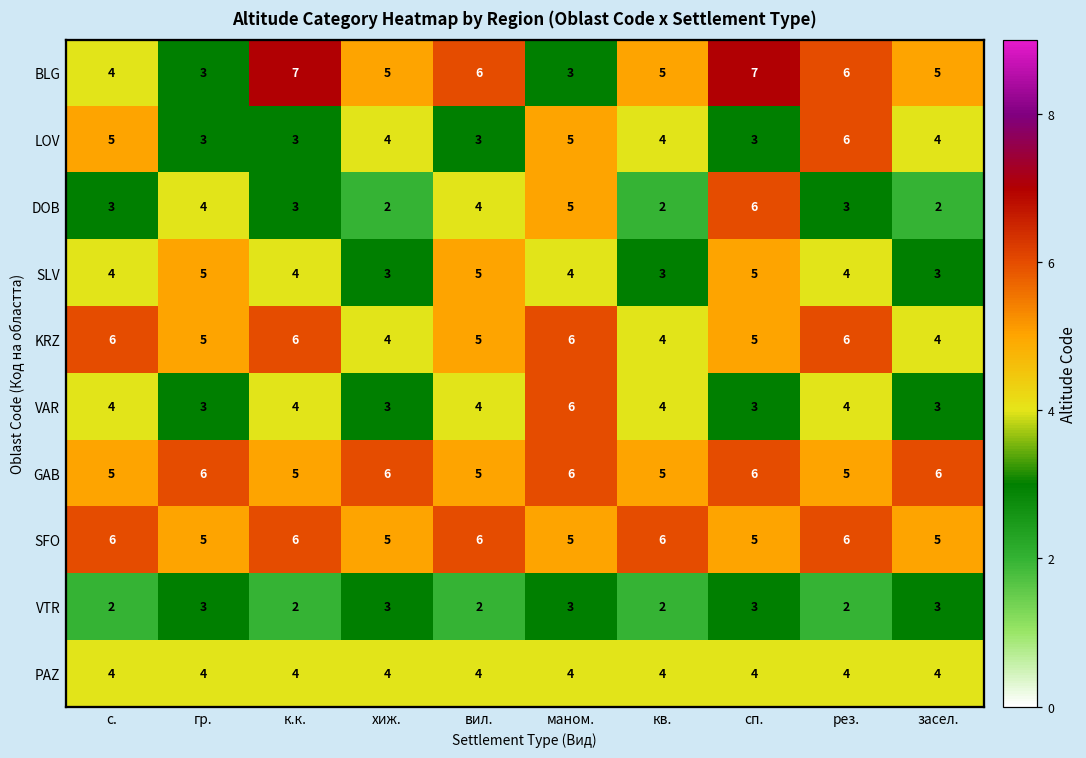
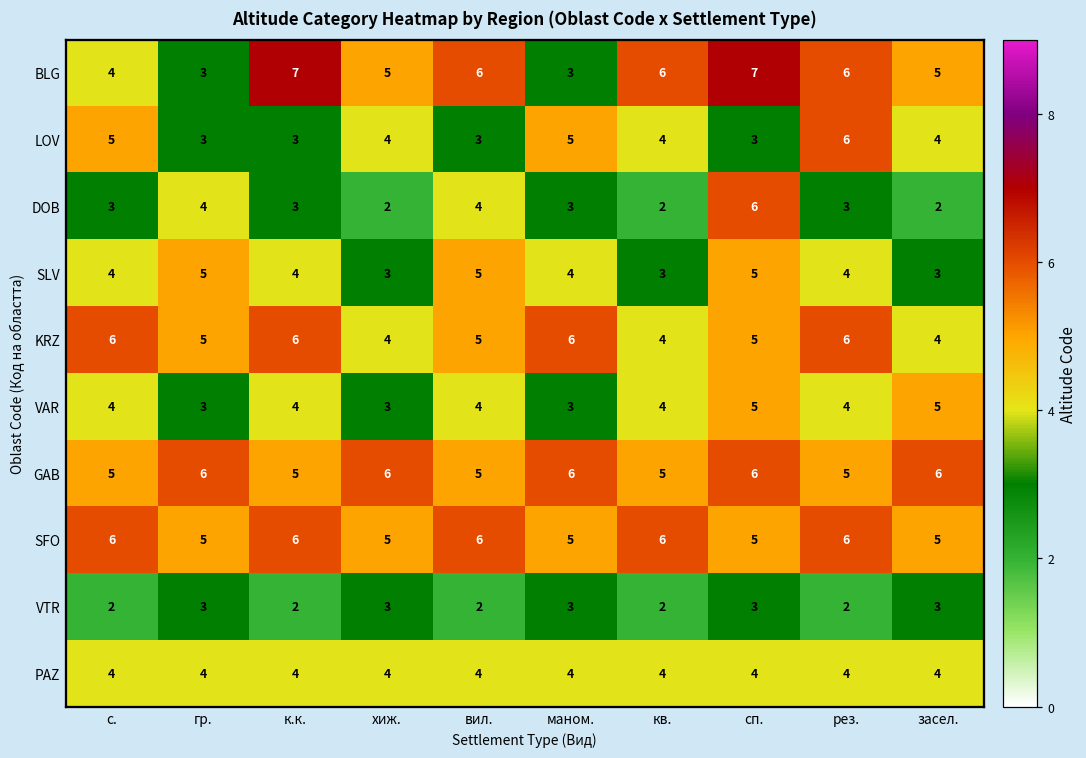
  {
    "BLG": {
      "с.": 4,
      "гр.": 3,
      "к.к.": 7,
      "хиж.": 5,
      "вил.": 6,
      "маном.": 3,
-     "кв.": 5,
+     "кв.": 6,
      "сп.": 7,
      "рез.": 6,
      "засел.": 5
    },
    "LOV": {
      "с.": 5,
      "гр.": 3,
      "к.к.": 3,
      "хиж.": 4,
      "вил.": 3,
      "маном.": 5,
      "кв.": 4,
      "сп.": 3,
      "рез.": 6,
      "засел.": 4
    },
    "DOB": {
      "с.": 3,
      "гр.": 4,
      "к.к.": 3,
      "хиж.": 2,
      "вил.": 4,
-     "маном.": 5,
+     "маном.": 3,
      "кв.": 2,
      "сп.": 6,
      "рез.": 3,
      "засел.": 2
    },
    "SLV": {
      "с.": 4,
      "гр.": 5,
      "к.к.": 4,
      "хиж.": 3,
      "вил.": 5,
      "маном.": 4,
      "кв.": 3,
      "сп.": 5,
      "рез.": 4,
      "засел.": 3
    },
    "KRZ": {
      "с.": 6,
      "гр.": 5,
      "к.к.": 6,
      "хиж.": 4,
      "вил.": 5,
      "маном.": 6,
      "кв.": 4,
      "сп.": 5,
      "рез.": 6,
      "засел.": 4
    },
    "VAR": {
      "с.": 4,
      "гр.": 3,
      "к.к.": 4,
      "хиж.": 3,
      "вил.": 4,
-     "маном.": 6,
+     "маном.": 3,
      "кв.": 4,
-     "сп.": 3,
+     "сп.": 5,
      "рез.": 4,
-     "засел.": 3
+     "засел.": 5
    },
    "GAB": {
      "с.": 5,
      "гр.": 6,
      "к.к.": 5,
      "хиж.": 6,
      "вил.": 5,
      "маном.": 6,
      "кв.": 5,
      "сп.": 6,
      "рез.": 5,
      "засел.": 6
    },
    "SFO": {
      "с.": 6,
      "гр.": 5,
      "к.к.": 6,
      "хиж.": 5,
      "вил.": 6,
      "маном.": 5,
      "кв.": 6,
      "сп.": 5,
      "рез.": 6,
      "засел.": 5
    },
    "VTR": {
      "с.": 2,
      "гр.": 3,
      "к.к.": 2,
      "хиж.": 3,
      "вил.": 2,
      "маном.": 3,
      "кв.": 2,
      "сп.": 3,
      "рез.": 2,
      "засел.": 3
    },
    "PAZ": {
      "с.": 4,
      "гр.": 4,
      "к.к.": 4,
      "хиж.": 4,
      "вил.": 4,
      "маном.": 4,
      "кв.": 4,
      "сп.": 4,
      "рез.": 4,
      "засел.": 4
    }
  }
